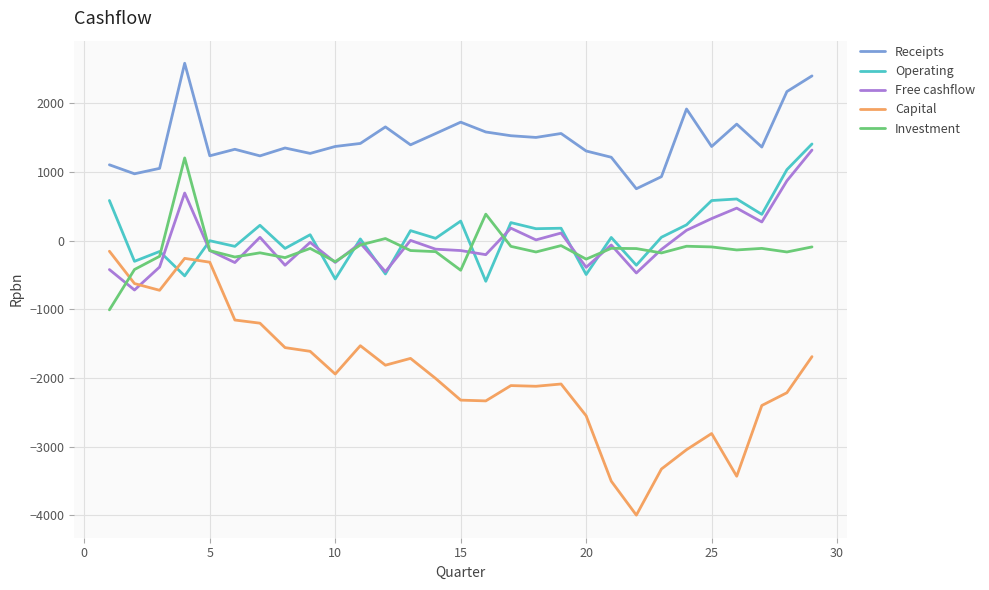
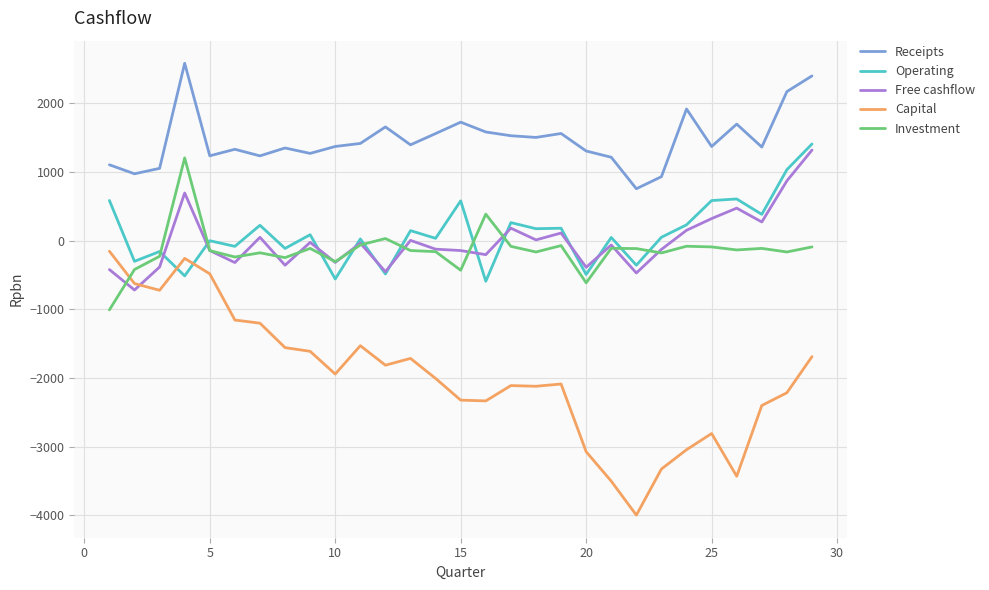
  {
    "Operating": {
      "5": 0,
      "10": -600,
-     "15": 300,
+     "15": 600,
      "20": -500,
      "25": 600
    },
    "Capital": {
-     "5": -300,
+     "5": -500,
      "10": -1900,
      "15": -2300,
-     "20": -2500,
+     "20": -3100,
      "25": -2800
    },
    "Investment": {
      "15": -400,
-     "20": -300,
+     "20": -600,
      "25": -100
    }
  }
